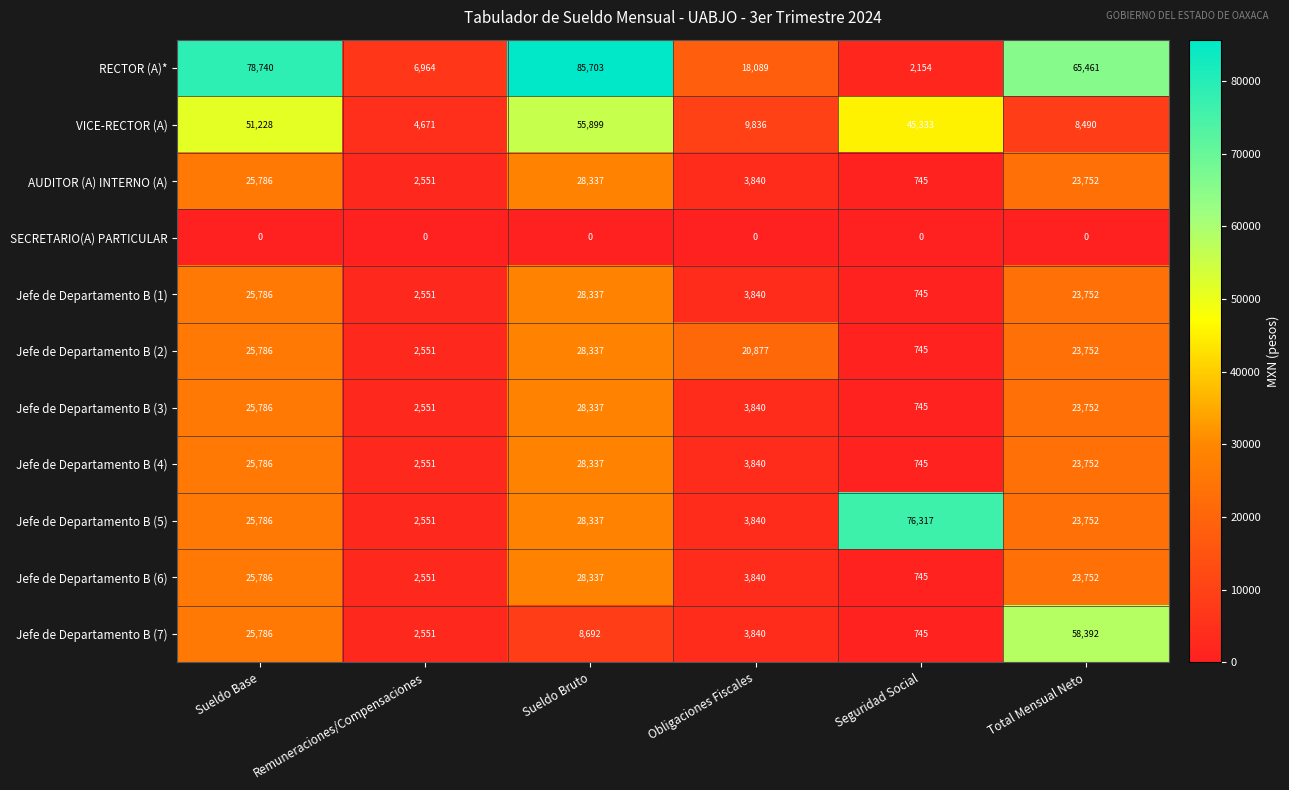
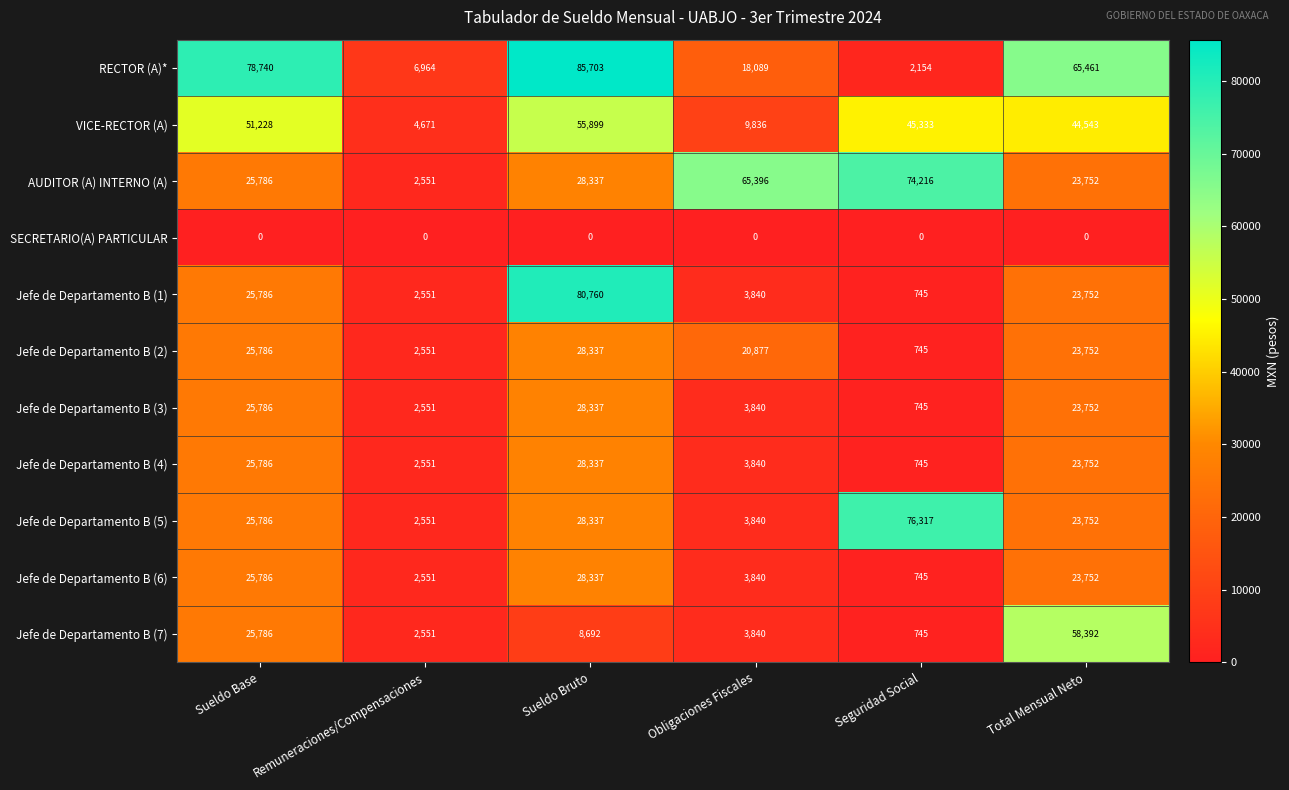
  {
    "RECTOR (A)*": {
      "Sueldo Base": "78,740",
      "Remuneraciones/Compensaciones": "6,964",
      "Sueldo Bruto": "85,703",
      "Obligaciones Fiscales": "18,089",
      "Seguridad Social": "2,154",
      "Total Mensual Neto": "65,461"
    },
    "VICE-RECTOR (A)": {
      "Sueldo Base": "51,228",
      "Remuneraciones/Compensaciones": "4,671",
      "Sueldo Bruto": "55,899",
      "Obligaciones Fiscales": "9,836",
      "Seguridad Social": "45,333",
-     "Total Mensual Neto": "8,490"
+     "Total Mensual Neto": "44,543"
    },
    "AUDITOR (A) INTERNO (A)": {
      "Sueldo Base": "25,786",
      "Remuneraciones/Compensaciones": "2,551",
      "Sueldo Bruto": "28,337",
-     "Obligaciones Fiscales": "3,840",
-     "Seguridad Social": "745",
+     "Obligaciones Fiscales": "65,396",
+     "Seguridad Social": "74,216",
      "Total Mensual Neto": "23,752"
    },
    "SECRETARIO(A) PARTICULAR": {
      "Sueldo Base": "0",
      "Remuneraciones/Compensaciones": "0",
      "Sueldo Bruto": "0",
      "Obligaciones Fiscales": "0",
      "Seguridad Social": "0",
      "Total Mensual Neto": "0"
    },
    "Jefe de Departamento B (1)": {
      "Sueldo Base": "25,786",
      "Remuneraciones/Compensaciones": "2,551",
-     "Sueldo Bruto": "28,337",
+     "Sueldo Bruto": "80,760",
      "Obligaciones Fiscales": "3,840",
      "Seguridad Social": "745",
      "Total Mensual Neto": "23,752"
    },
    "Jefe de Departamento B (2)": {
      "Sueldo Base": "25,786",
      "Remuneraciones/Compensaciones": "2,551",
      "Sueldo Bruto": "28,337",
      "Obligaciones Fiscales": "20,877",
      "Seguridad Social": "745",
      "Total Mensual Neto": "23,752"
    },
    "Jefe de Departamento B (3)": {
      "Sueldo Base": "25,786",
      "Remuneraciones/Compensaciones": "2,551",
      "Sueldo Bruto": "28,337",
      "Obligaciones Fiscales": "3,840",
      "Seguridad Social": "745",
      "Total Mensual Neto": "23,752"
    },
    "Jefe de Departamento B (4)": {
      "Sueldo Base": "25,786",
      "Remuneraciones/Compensaciones": "2,551",
      "Sueldo Bruto": "28,337",
      "Obligaciones Fiscales": "3,840",
      "Seguridad Social": "745",
      "Total Mensual Neto": "23,752"
    },
    "Jefe de Departamento B (5)": {
      "Sueldo Base": "25,786",
      "Remuneraciones/Compensaciones": "2,551",
      "Sueldo Bruto": "28,337",
      "Obligaciones Fiscales": "3,840",
      "Seguridad Social": "76,317",
      "Total Mensual Neto": "23,752"
    },
    "Jefe de Departamento B (6)": {
      "Sueldo Base": "25,786",
      "Remuneraciones/Compensaciones": "2,551",
      "Sueldo Bruto": "28,337",
      "Obligaciones Fiscales": "3,840",
      "Seguridad Social": "745",
      "Total Mensual Neto": "23,752"
    },
    "Jefe de Departamento B (7)": {
      "Sueldo Base": "25,786",
      "Remuneraciones/Compensaciones": "2,551",
      "Sueldo Bruto": "8,692",
      "Obligaciones Fiscales": "3,840",
      "Seguridad Social": "745",
      "Total Mensual Neto": "58,392"
    }
  }
